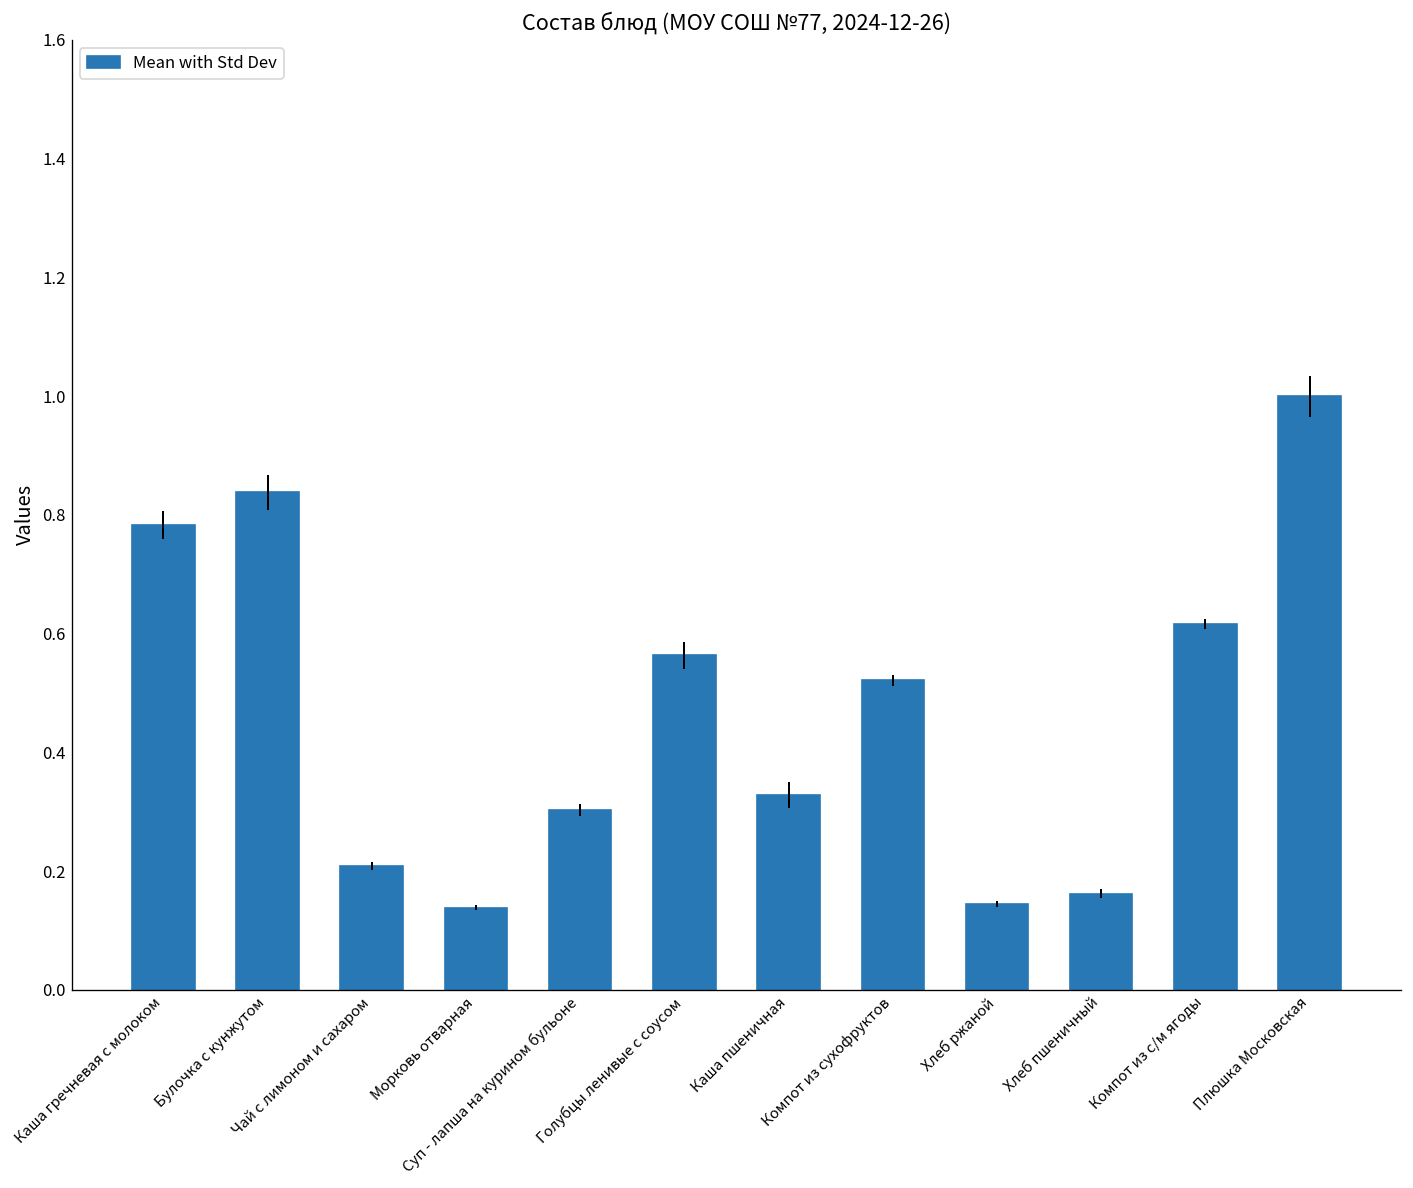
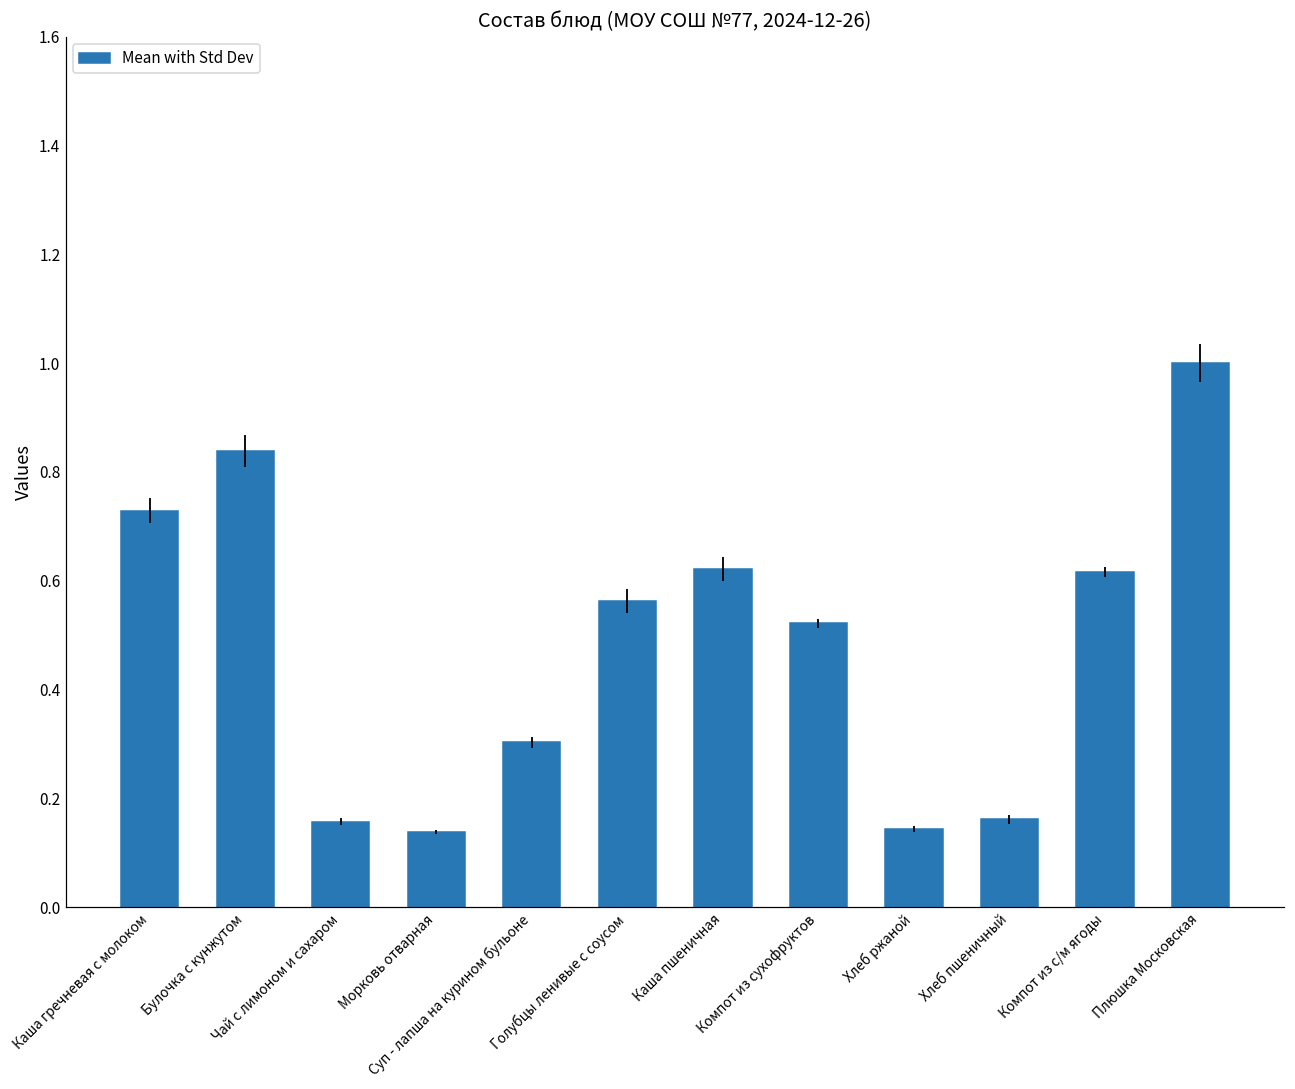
  {
-   "Каша гречневая с молоком": 0.78,
+   "Каша гречневая с молоком": 0.73,
    "Булочка с кунжутом": 0.84,
-   "Чай с лимоном и сахаром": 0.21,
+   "Чай с лимоном и сахаром": 0.16,
    "Морковь отварная": 0.14,
    "Суп - лапша на курином бульоне": 0.30,
    "Голубцы ленивые с соусом": 0.56,
-   "Каша пшеничная": 0.33,
+   "Каша пшеничная": 0.62,
    "Компот из сухофруктов": 0.52,
    "Хлеб ржаной": 0.14,
    "Хлеб пшеничный": 0.16,
    "Компот из с/м ягоды": 0.62,
    "Плюшка Московская": 1.00
  }
